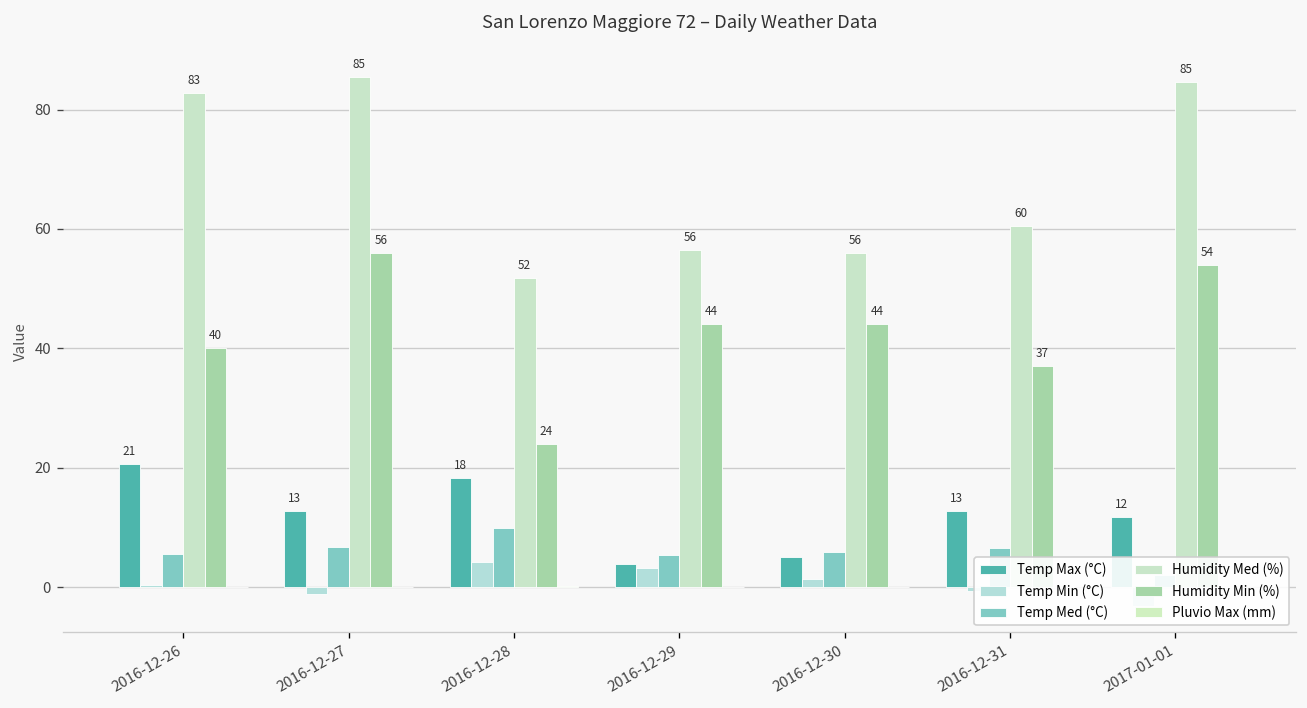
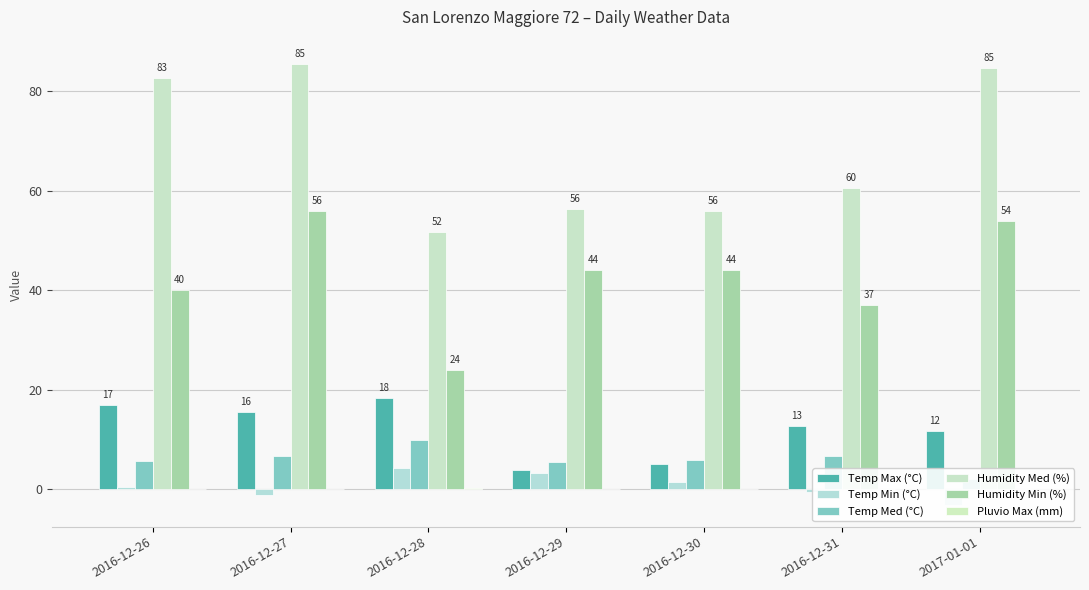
  {
    "Temp Max (°C)": {
-     "2016-12-26": 21,
-     "2016-12-27": 13,
+     "2016-12-26": 17,
+     "2016-12-27": 16,
      "2016-12-28": 18,
      "2016-12-31": 13,
      "2017-01-01": 12
    }
  }
